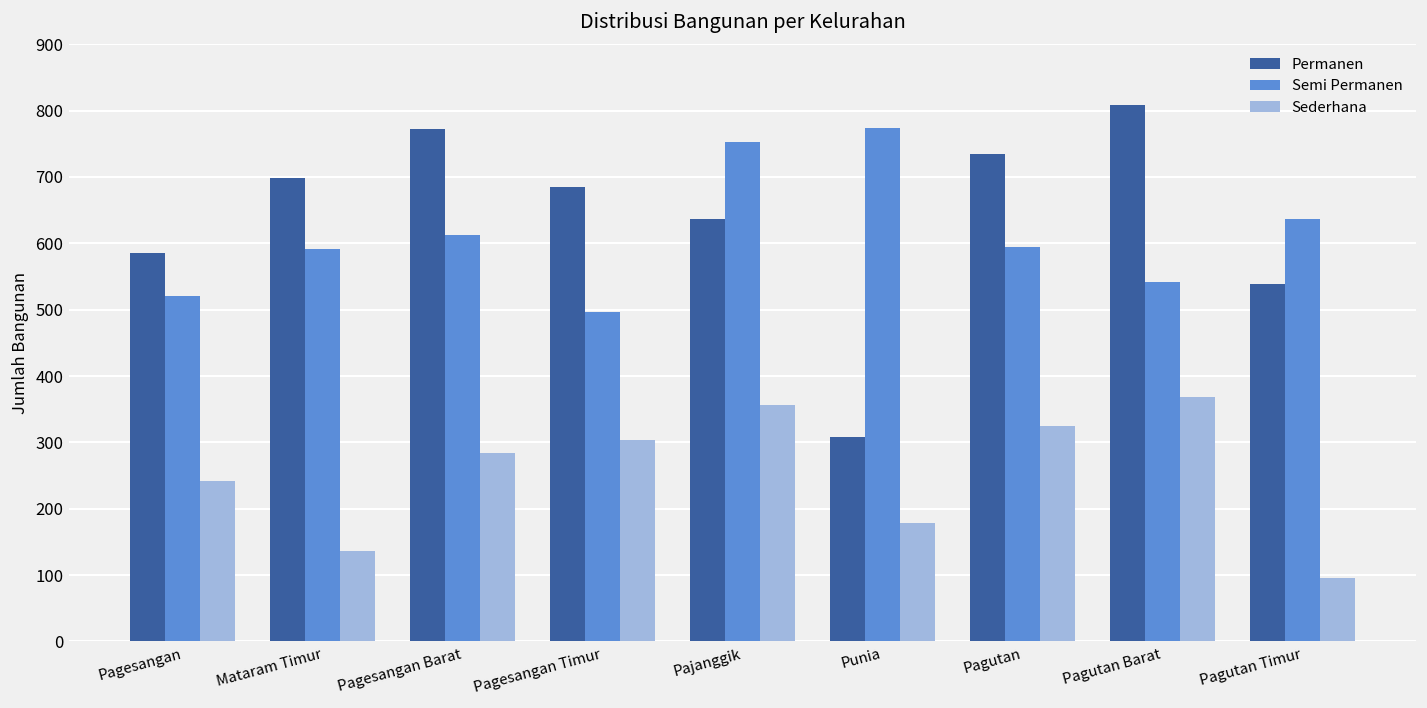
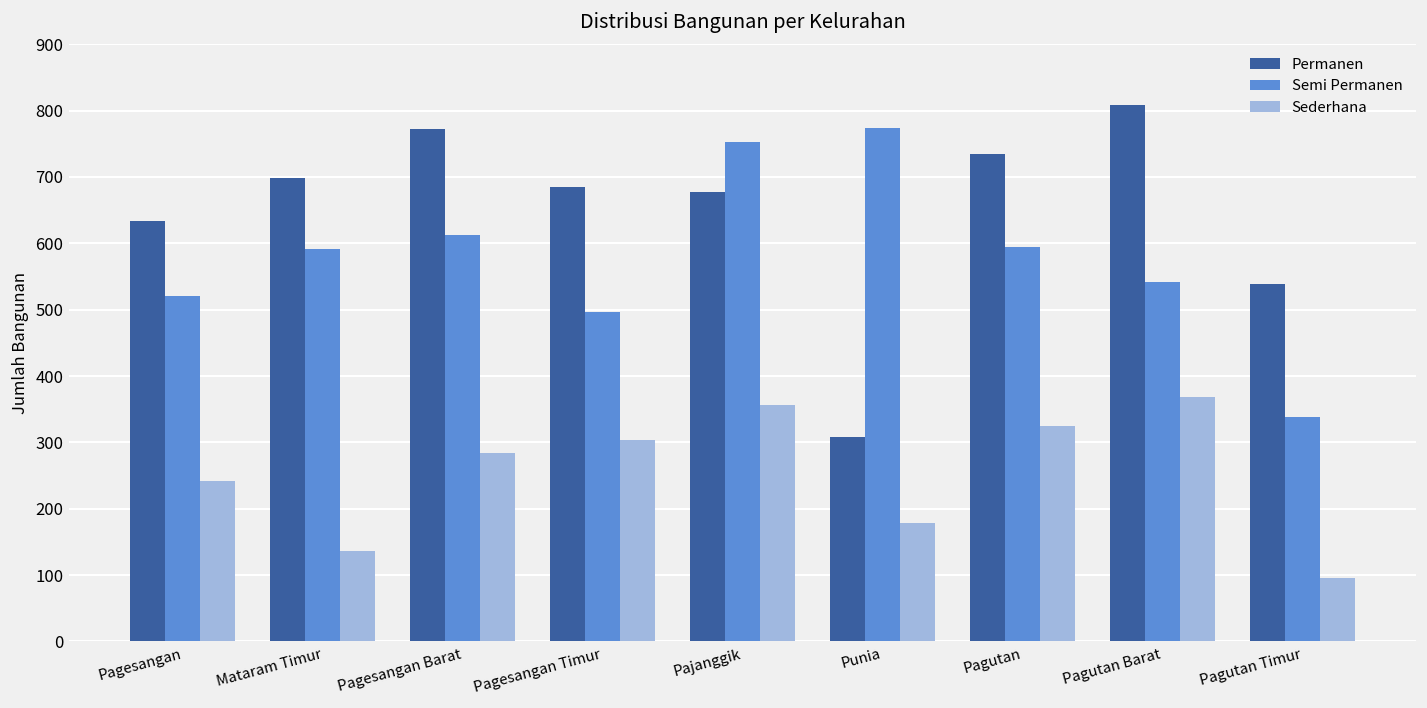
  {
    "Permanen": {
-     "Pagesangan": 590,
+     "Pagesangan": 630,
      "Mataram Timur": 700,
      "Pagesangan Barat": 770,
      "Pagesangan Timur": 690,
-     "Pajanggik": 640,
+     "Pajanggik": 680,
      "Punia": 310,
      "Pagutan": 730,
      "Pagutan Barat": 810,
      "Pagutan Timur": 540
    },
    "Semi Permanen": {
      "Pagesangan": 520,
      "Mataram Timur": 590,
      "Pagesangan Barat": 610,
      "Pagesangan Timur": 500,
      "Pajanggik": 750,
      "Punia": 770,
      "Pagutan": 590,
      "Pagutan Barat": 540,
-     "Pagutan Timur": 640
+     "Pagutan Timur": 340
    },
    "Sederhana": {
      "Pagesangan": 240,
      "Mataram Timur": 140,
      "Pagesangan Barat": 280,
      "Pagesangan Timur": 300,
      "Pajanggik": 360,
      "Punia": 180,
      "Pagutan": 320,
      "Pagutan Barat": 370,
      "Pagutan Timur": 100
    }
  }
